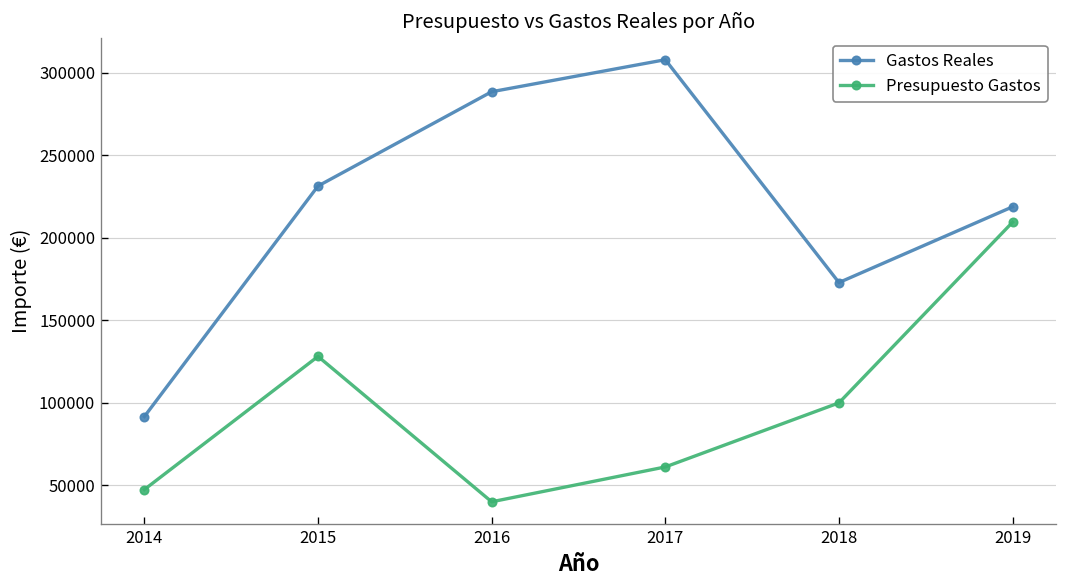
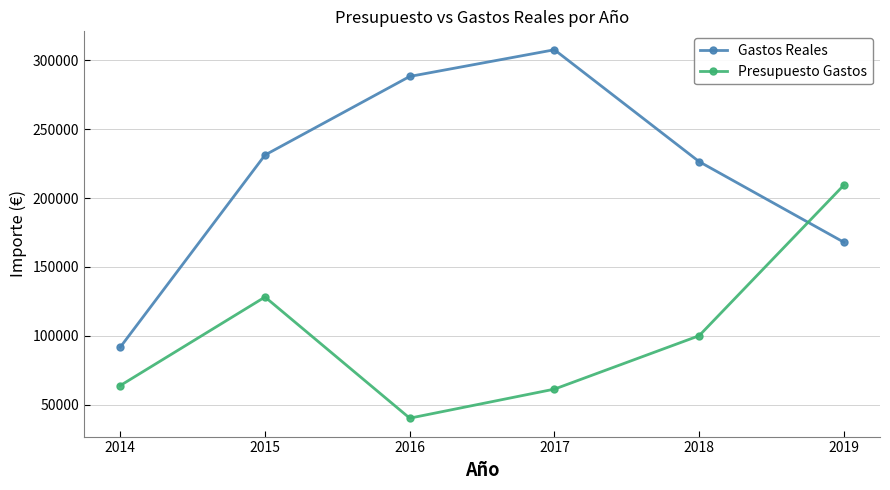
  {
    "Gastos Reales": {
      "2014": 92000,
      "2015": 231000,
      "2016": 288000,
      "2017": 308000,
-     "2018": 173000,
-     "2019": 219000
+     "2018": 226000,
+     "2019": 168000
    },
    "Presupuesto Gastos": {
-     "2014": 48000,
+     "2014": 64000,
      "2015": 128000,
      "2016": 40000,
      "2017": 61000,
      "2018": 100000,
      "2019": 209000
    }
  }
